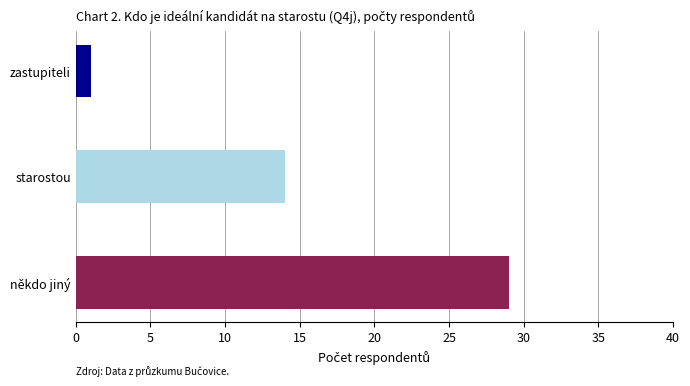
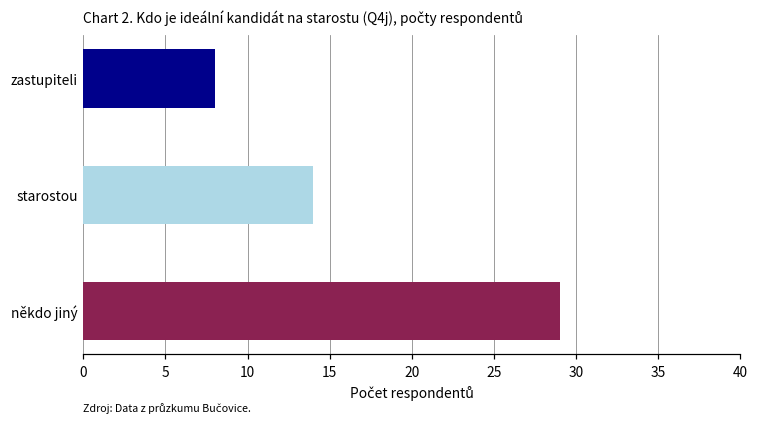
  {
-   "zastupiteli": 1,
+   "zastupiteli": 8,
    "starostou": 14,
    "někdo jiný": 29
  }
